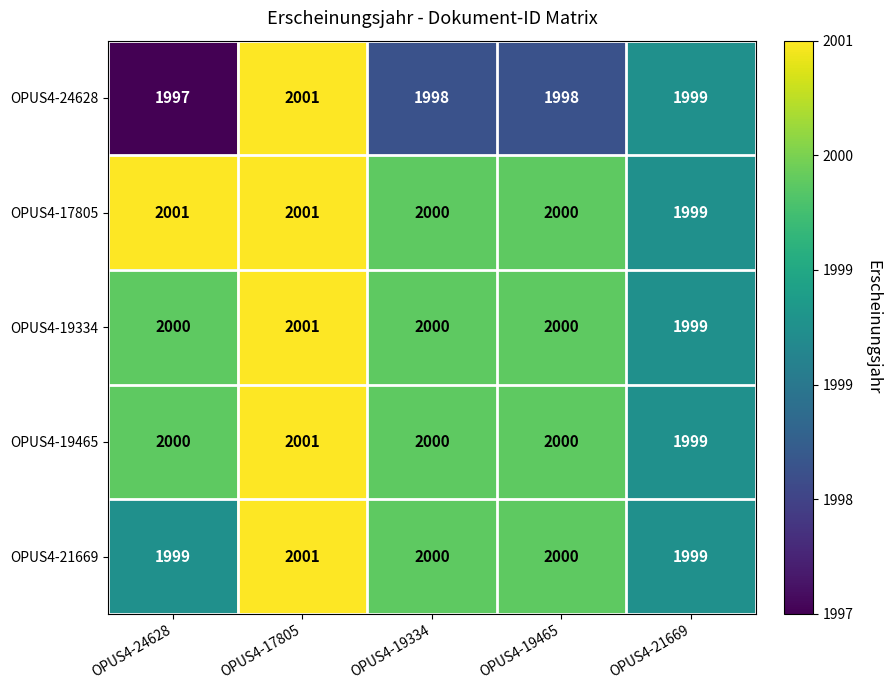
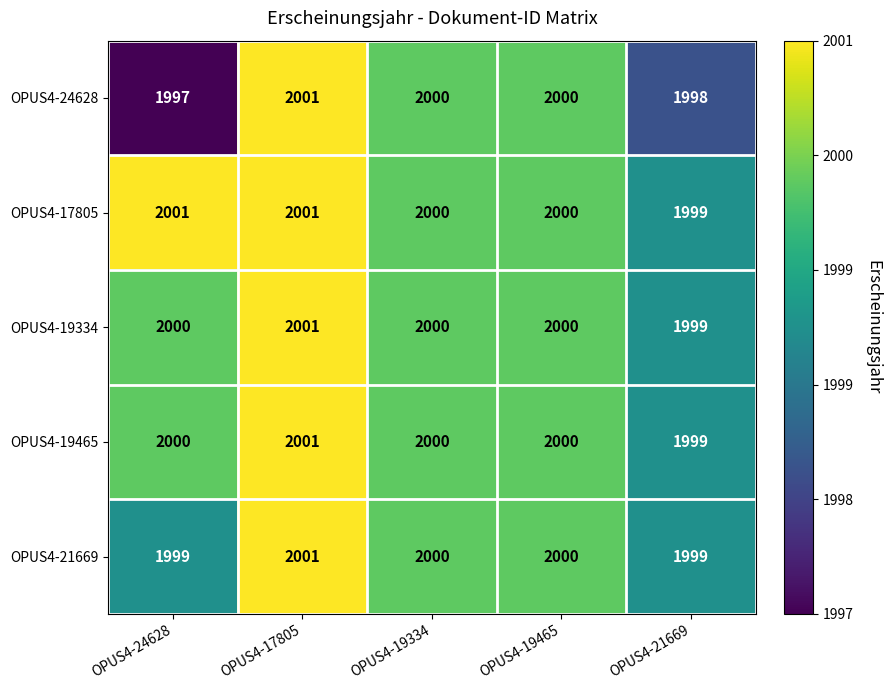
  {
    "OPUS4-24628": {
      "OPUS4-24628": 1997,
      "OPUS4-17805": 2001,
-     "OPUS4-19334": 1998,
-     "OPUS4-19465": 1998,
-     "OPUS4-21669": 1999
+     "OPUS4-19334": 2000,
+     "OPUS4-19465": 2000,
+     "OPUS4-21669": 1998
    },
    "OPUS4-17805": {
      "OPUS4-24628": 2001,
      "OPUS4-17805": 2001,
      "OPUS4-19334": 2000,
      "OPUS4-19465": 2000,
      "OPUS4-21669": 1999
    },
    "OPUS4-19334": {
      "OPUS4-24628": 2000,
      "OPUS4-17805": 2001,
      "OPUS4-19334": 2000,
      "OPUS4-19465": 2000,
      "OPUS4-21669": 1999
    },
    "OPUS4-19465": {
      "OPUS4-24628": 2000,
      "OPUS4-17805": 2001,
      "OPUS4-19334": 2000,
      "OPUS4-19465": 2000,
      "OPUS4-21669": 1999
    },
    "OPUS4-21669": {
      "OPUS4-24628": 1999,
      "OPUS4-17805": 2001,
      "OPUS4-19334": 2000,
      "OPUS4-19465": 2000,
      "OPUS4-21669": 1999
    }
  }
